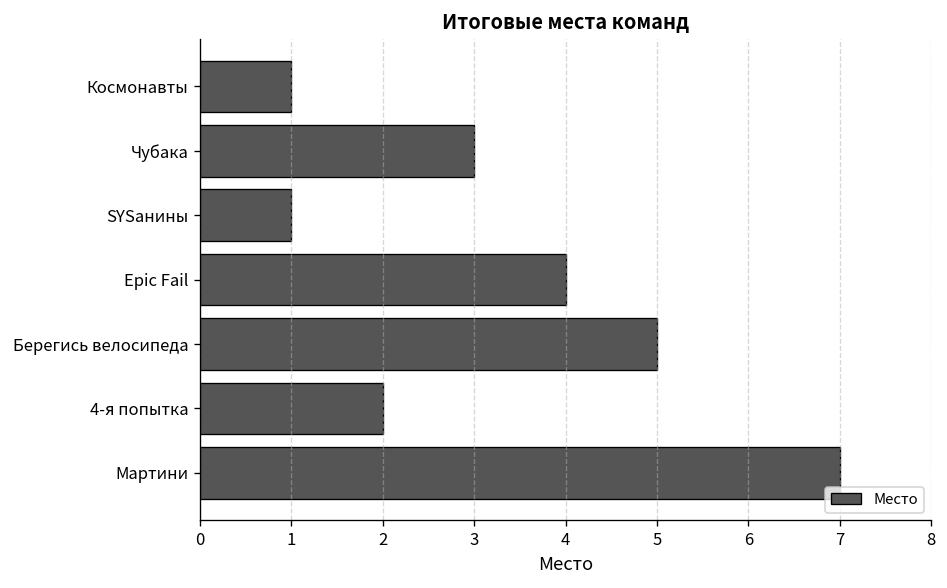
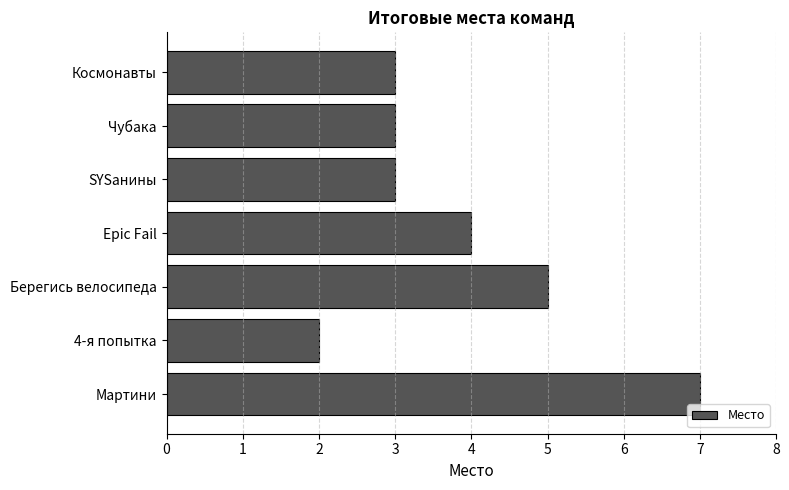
  {
-   "Космонавты": 1,
+   "Космонавты": 3,
    "Чубака": 3,
-   "SYSанины": 1,
+   "SYSанины": 3,
    "Epic Fail": 4,
    "Берегись велосипеда": 5,
    "4-я попытка": 2,
    "Мартини": 7
  }
